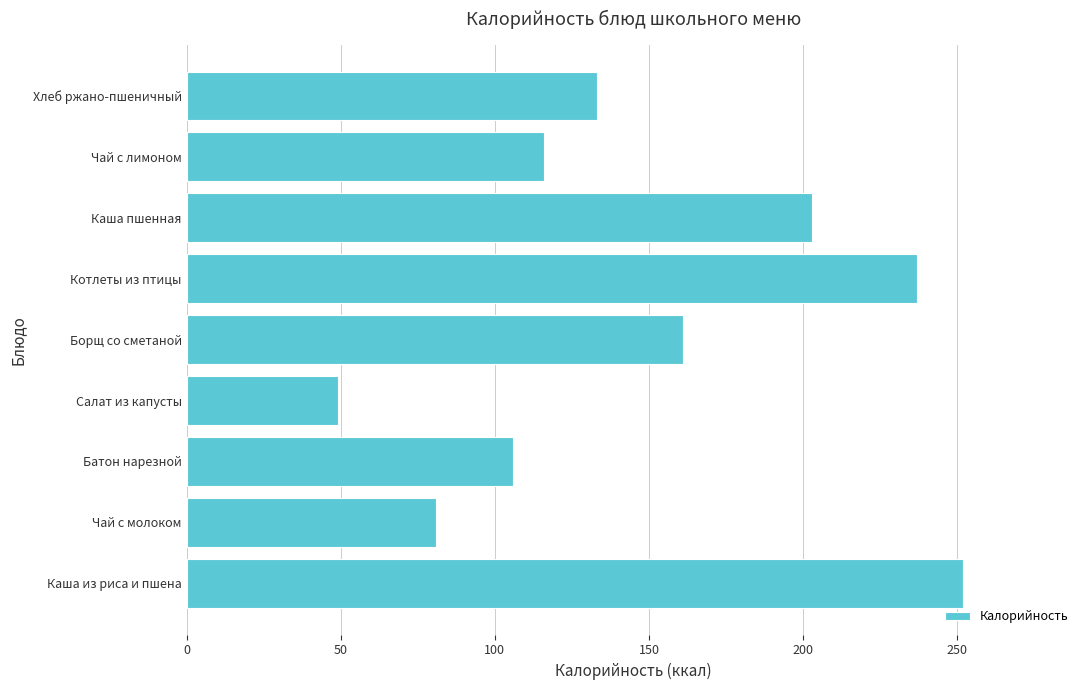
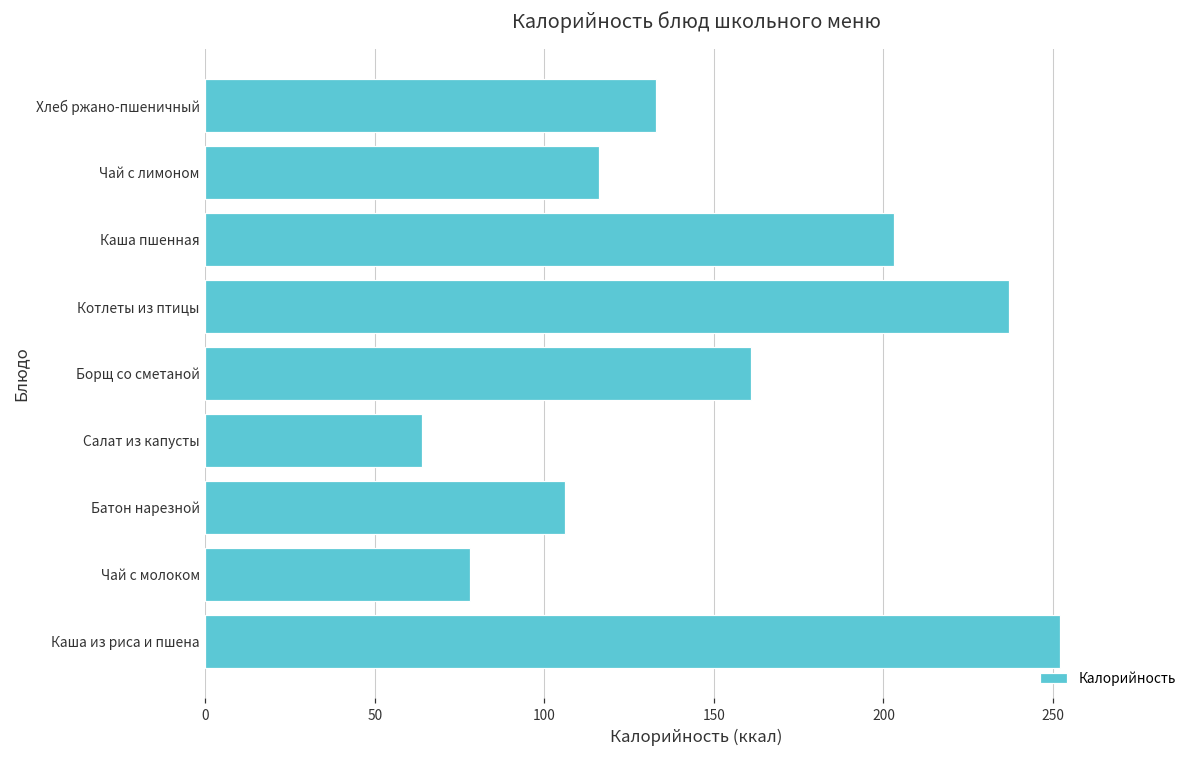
  {
    "Хлеб ржано-пшеничный": 133,
    "Чай с лимоном": 116,
    "Каша пшенная": 203,
    "Котлеты из птицы": 237,
    "Борщ со сметаной": 161,
-   "Салат из капусты": 49,
+   "Салат из капусты": 64,
    "Батон нарезной": 106,
-   "Чай с молоком": 81,
+   "Чай с молоком": 78,
    "Каша из риса и пшена": 252
  }
